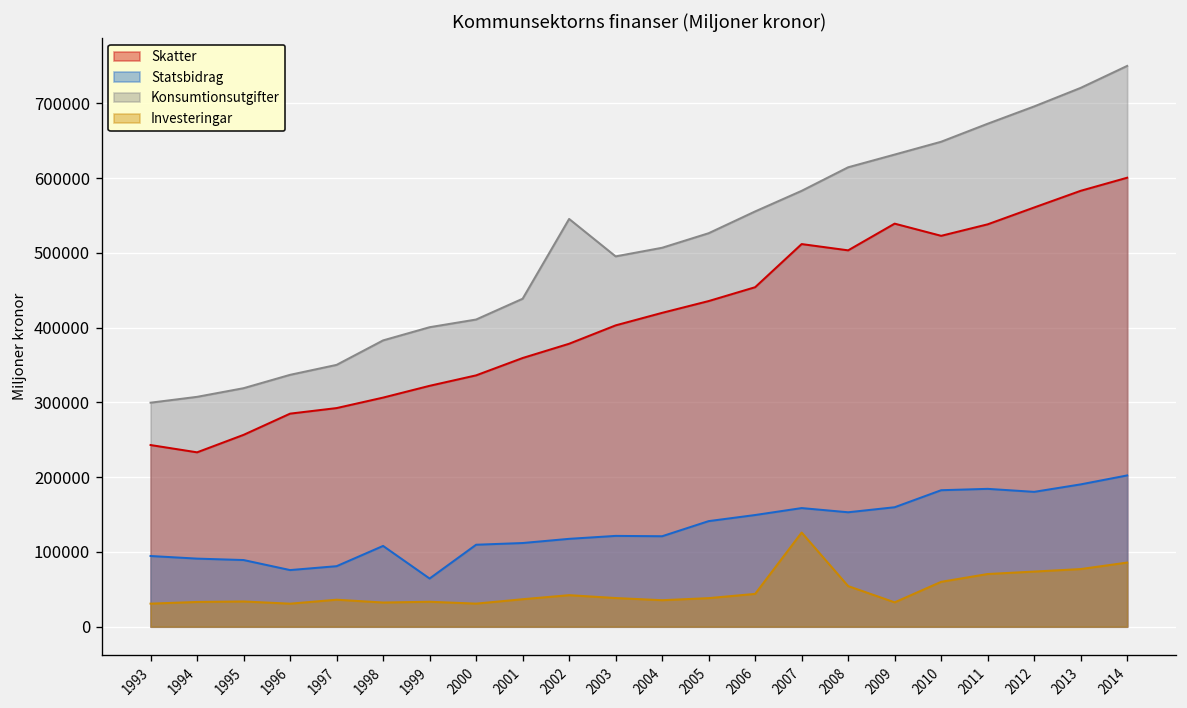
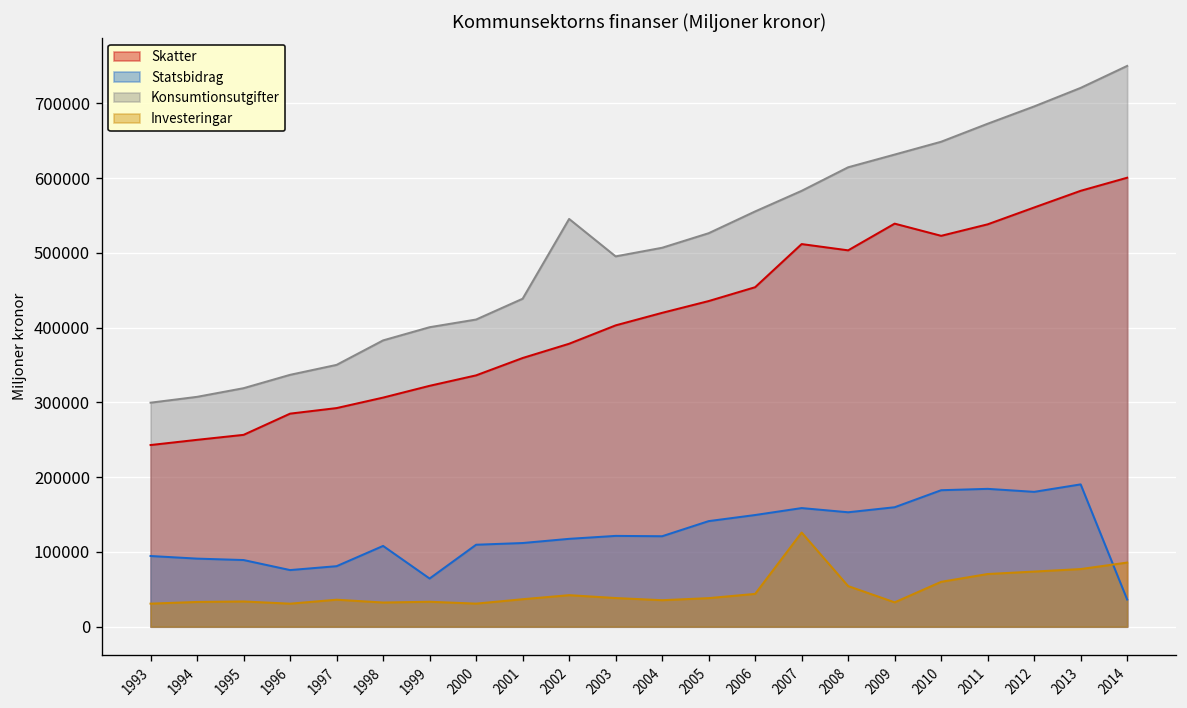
  {
    "Skatter": {
      "1993": 240000,
-     "1994": 230000,
+     "1994": 250000,
      "1995": 260000,
      "1996": 280000,
      "1997": 290000,
      "1998": 310000,
      "1999": 320000,
      "2000": 340000,
      "2001": 360000,
      "2002": 380000,
      "2003": 400000,
      "2004": 420000,
      "2005": 440000,
      "2006": 450000,
      "2007": 510000,
      "2008": 500000,
      "2009": 540000,
      "2010": 520000,
      "2011": 540000,
      "2012": 560000,
      "2013": 580000,
      "2014": 600000
    },
    "Statsbidrag": {
      "1993": 90000,
      "1994": 90000,
      "1995": 90000,
      "1996": 80000,
      "1997": 80000,
      "1998": 110000,
      "1999": 60000,
      "2000": 110000,
      "2001": 110000,
      "2002": 120000,
      "2003": 120000,
      "2004": 120000,
      "2005": 140000,
      "2006": 150000,
      "2007": 160000,
      "2008": 150000,
      "2009": 160000,
      "2010": 180000,
      "2011": 180000,
      "2012": 180000,
      "2013": 190000,
-     "2014": 200000
+     "2014": 40000
    },
    "Konsumtionsutgifter": {
      "1993": 300000,
      "1994": 310000,
      "1995": 320000,
      "1996": 340000,
      "1997": 350000,
      "1998": 380000,
      "1999": 400000,
      "2000": 410000,
      "2001": 440000,
      "2002": 550000,
      "2003": 500000,
      "2004": 510000,
      "2005": 530000,
      "2006": 560000,
      "2007": 580000,
      "2008": 610000,
      "2009": 630000,
      "2010": 650000,
      "2011": 670000,
      "2012": 700000,
      "2013": 720000,
      "2014": 750000
    },
    "Investeringar": {
      "1993": 30000,
      "1994": 30000,
      "1995": 30000,
      "1996": 30000,
      "1997": 40000,
      "1998": 30000,
      "1999": 30000,
      "2000": 30000,
      "2001": 40000,
      "2002": 40000,
      "2003": 40000,
      "2004": 40000,
      "2005": 40000,
      "2006": 40000,
      "2007": 130000,
      "2008": 50000,
      "2009": 30000,
      "2010": 60000,
      "2011": 70000,
      "2012": 70000,
      "2013": 80000,
      "2014": 90000
    }
  }
